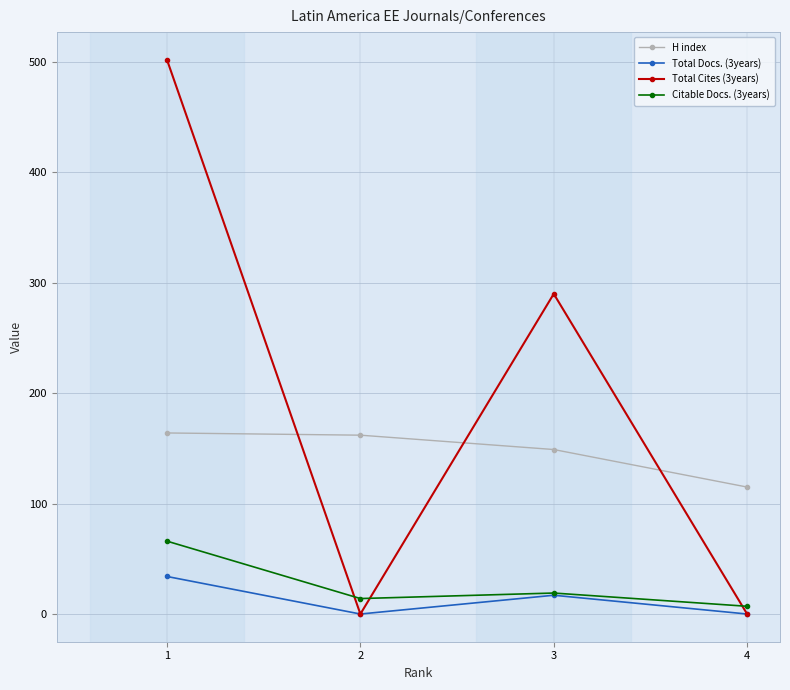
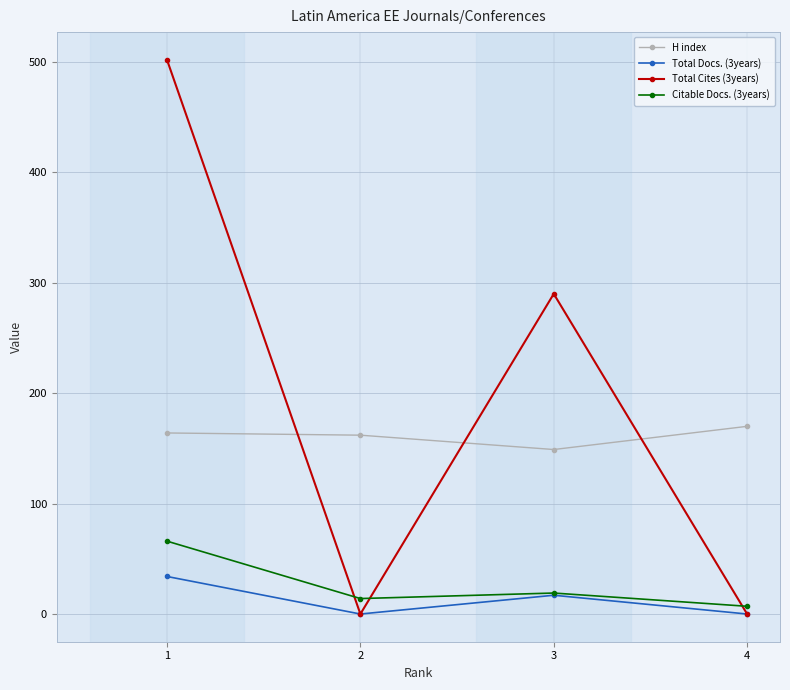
  {
    "H index": {
      "1": 164,
      "2": 162,
      "3": 149,
-     "4": 115
+     "4": 170
    },
    "Total Docs. (3years)": {
      "1": 34
    },
    "Total Cites (3years)": {
      "1": 502,
      "3": 290
    },
    "Citable Docs. (3years)": {
      "1": 66,
      "2": 14,
      "4": 7
    }
  }
